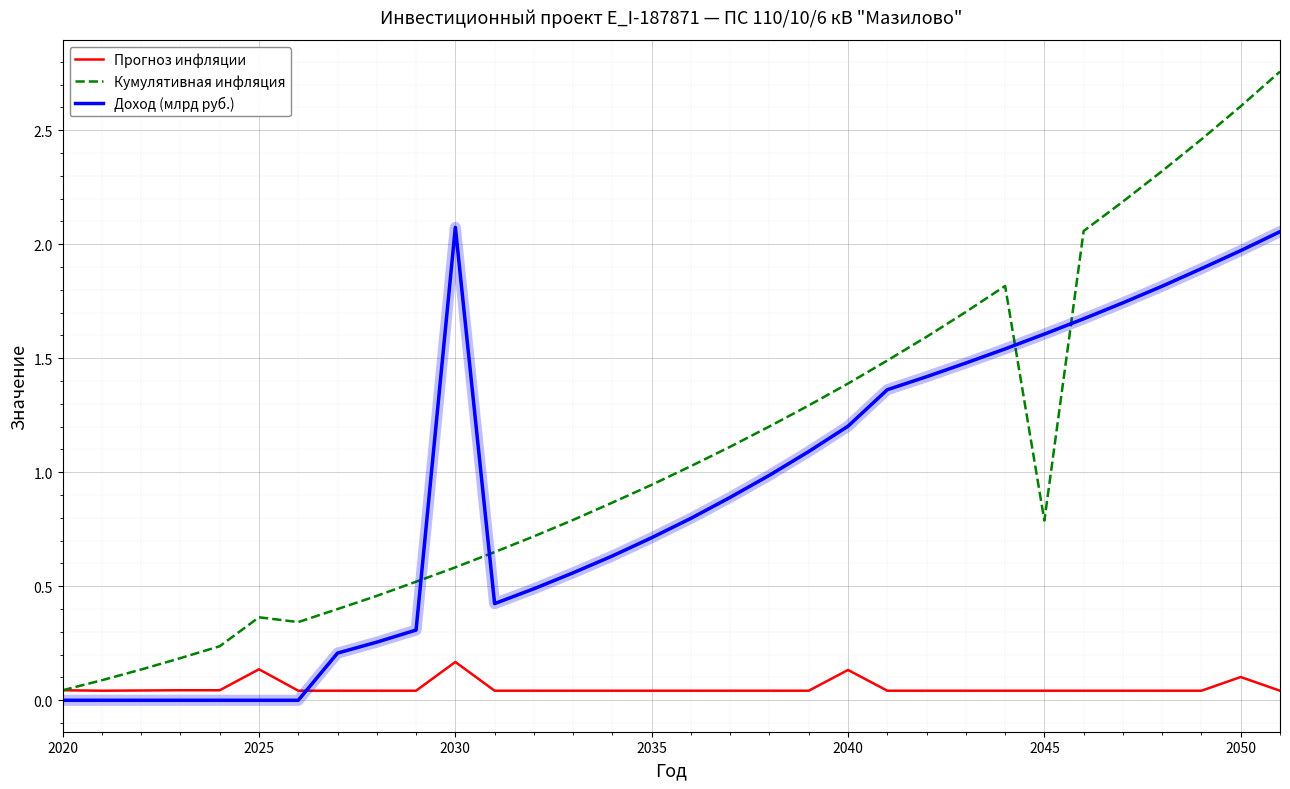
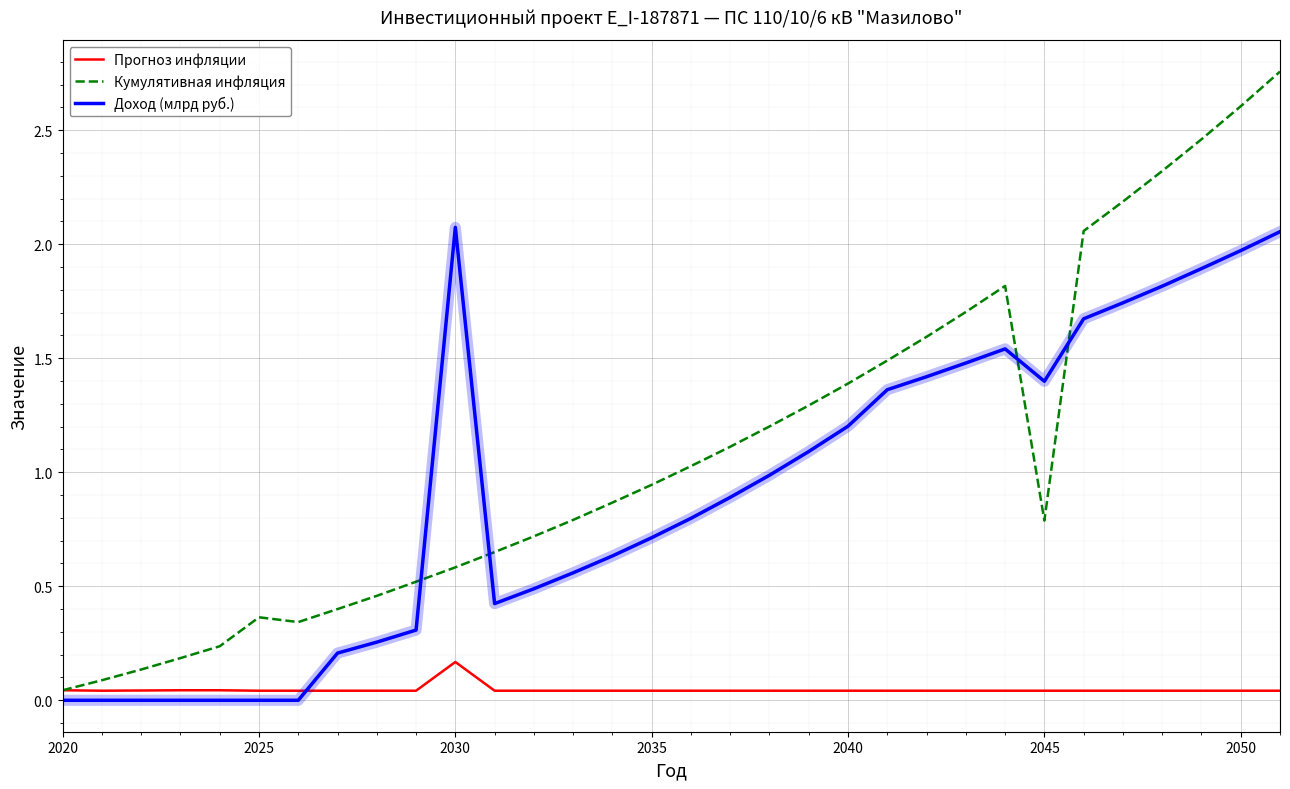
  {
    "Прогноз инфляции": {
-     "2025": 0.14,
+     "2025": 0.04,
      "2030": 0.17,
      "2035": 0.04,
-     "2040": 0.13,
+     "2040": 0.04,
      "2045": 0.04,
-     "2050": 0.10
+     "2050": 0.04
    },
    "Кумулятивная инфляция": {
      "2025": 0.36,
      "2030": 0.58,
      "2035": 0.95,
      "2040": 1.39,
      "2045": 0.79,
      "2050": 2.61
    },
    "Доход (млрд руб.)": {
      "2020": 0.00,
      "2025": 0.00,
      "2030": 2.07,
      "2035": 0.71,
      "2040": 1.20,
-     "2045": 1.61,
+     "2045": 1.40,
      "2050": 1.97
    }
  }
